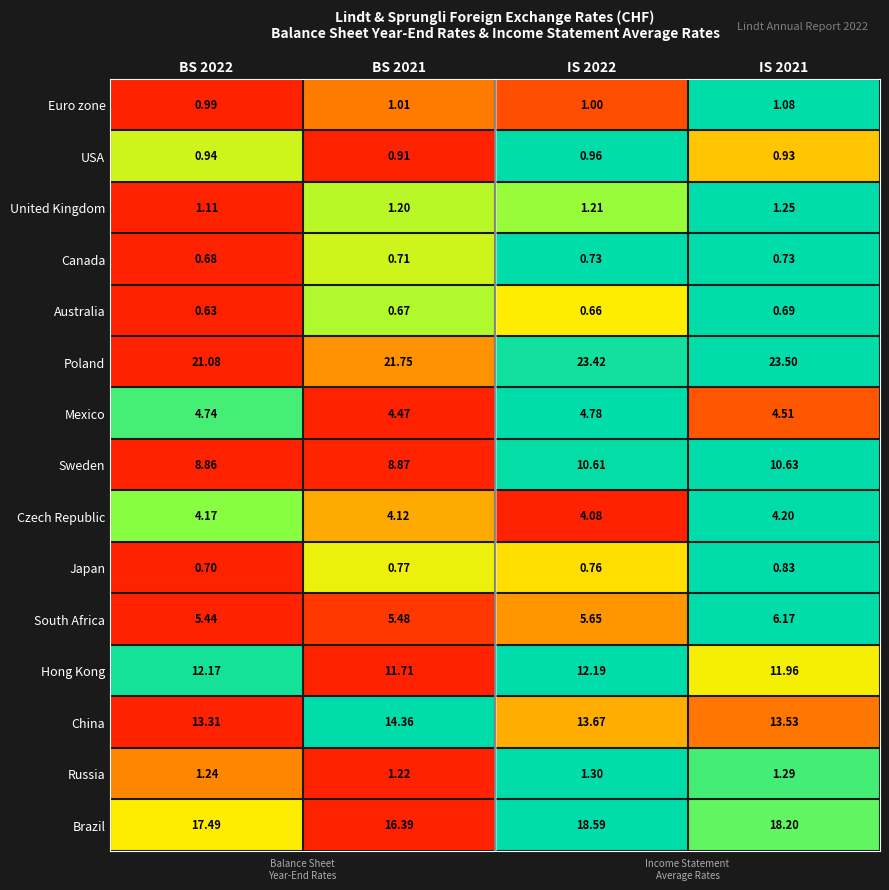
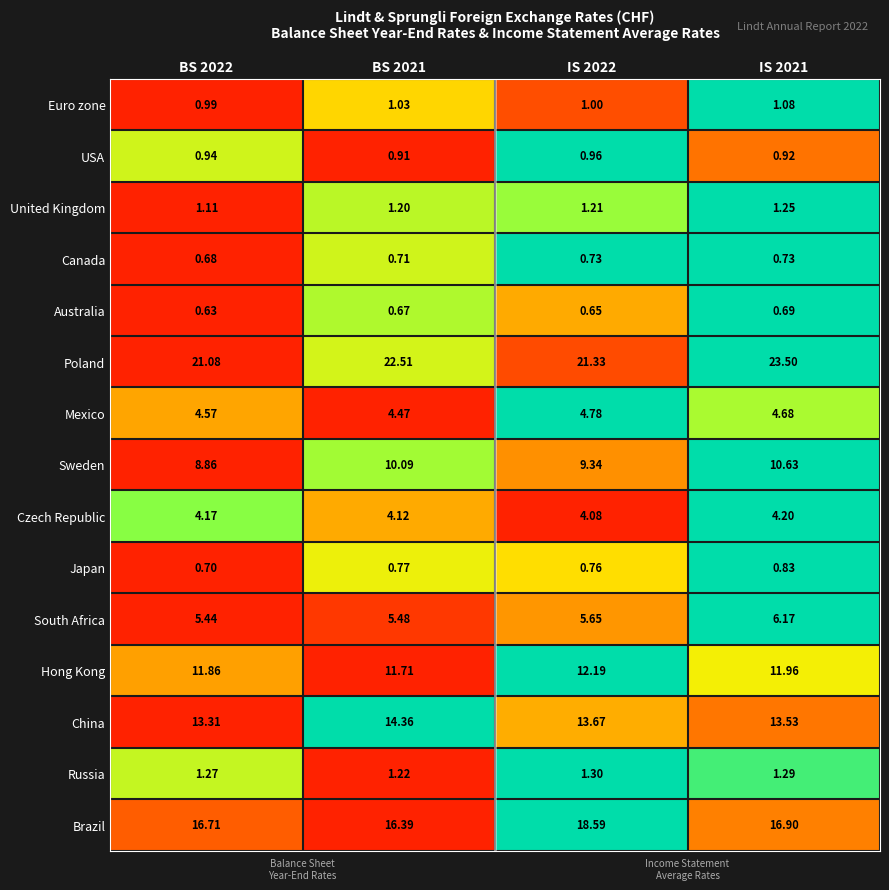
  {
    "Euro zone": {
      "BS 2022": 0.99,
-     "BS 2021": 1.01,
+     "BS 2021": 1.03,
      "IS 2022": 1.00,
      "IS 2021": 1.08
    },
    "USA": {
      "BS 2022": 0.94,
      "BS 2021": 0.91,
      "IS 2022": 0.96,
-     "IS 2021": 0.93
+     "IS 2021": 0.92
    },
    "United Kingdom": {
      "BS 2022": 1.11,
      "BS 2021": 1.20,
      "IS 2022": 1.21,
      "IS 2021": 1.25
    },
    "Canada": {
      "BS 2022": 0.68,
      "BS 2021": 0.71,
      "IS 2022": 0.73,
      "IS 2021": 0.73
    },
    "Australia": {
      "BS 2022": 0.63,
      "BS 2021": 0.67,
-     "IS 2022": 0.66,
+     "IS 2022": 0.65,
      "IS 2021": 0.69
    },
    "Poland": {
      "BS 2022": 21.08,
-     "BS 2021": 21.75,
-     "IS 2022": 23.42,
+     "BS 2021": 22.51,
+     "IS 2022": 21.33,
      "IS 2021": 23.50
    },
    "Mexico": {
-     "BS 2022": 4.74,
+     "BS 2022": 4.57,
      "BS 2021": 4.47,
      "IS 2022": 4.78,
-     "IS 2021": 4.51
+     "IS 2021": 4.68
    },
    "Sweden": {
      "BS 2022": 8.86,
-     "BS 2021": 8.87,
-     "IS 2022": 10.61,
+     "BS 2021": 10.09,
+     "IS 2022": 9.34,
      "IS 2021": 10.63
    },
    "Czech Republic": {
      "BS 2022": 4.17,
      "BS 2021": 4.12,
      "IS 2022": 4.08,
      "IS 2021": 4.20
    },
    "Japan": {
      "BS 2022": 0.70,
      "BS 2021": 0.77,
      "IS 2022": 0.76,
      "IS 2021": 0.83
    },
    "South Africa": {
      "BS 2022": 5.44,
      "BS 2021": 5.48,
      "IS 2022": 5.65,
      "IS 2021": 6.17
    },
    "Hong Kong": {
-     "BS 2022": 12.17,
+     "BS 2022": 11.86,
      "BS 2021": 11.71,
      "IS 2022": 12.19,
      "IS 2021": 11.96
    },
    "China": {
      "BS 2022": 13.31,
      "BS 2021": 14.36,
      "IS 2022": 13.67,
      "IS 2021": 13.53
    },
    "Russia": {
-     "BS 2022": 1.24,
+     "BS 2022": 1.27,
      "BS 2021": 1.22,
      "IS 2022": 1.30,
      "IS 2021": 1.29
    },
    "Brazil": {
-     "BS 2022": 17.49,
+     "BS 2022": 16.71,
      "BS 2021": 16.39,
      "IS 2022": 18.59,
-     "IS 2021": 18.20
+     "IS 2021": 16.90
    }
  }
